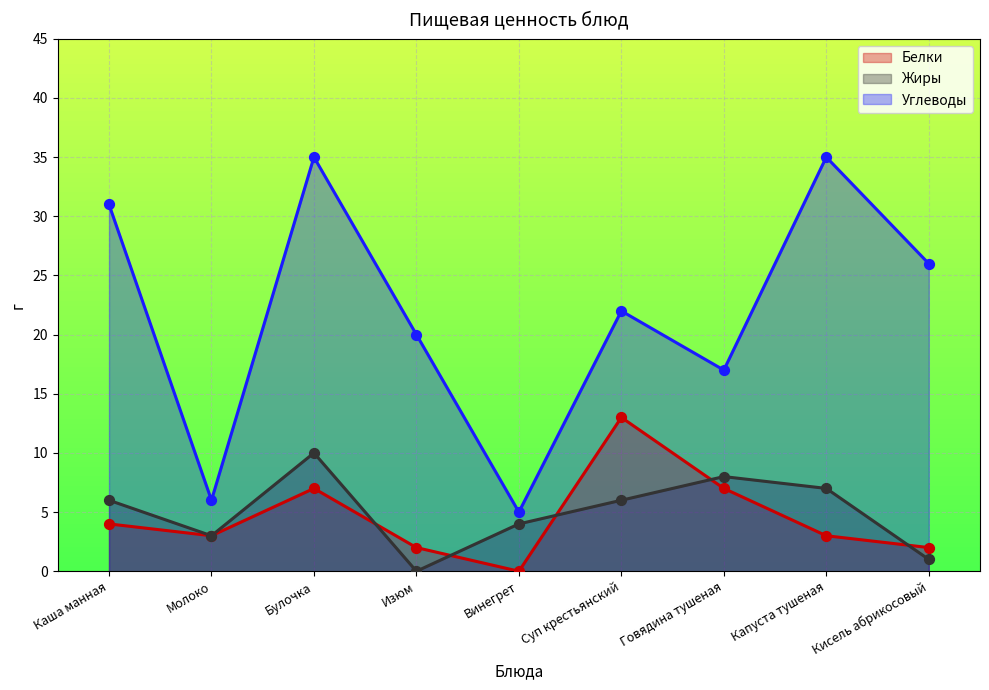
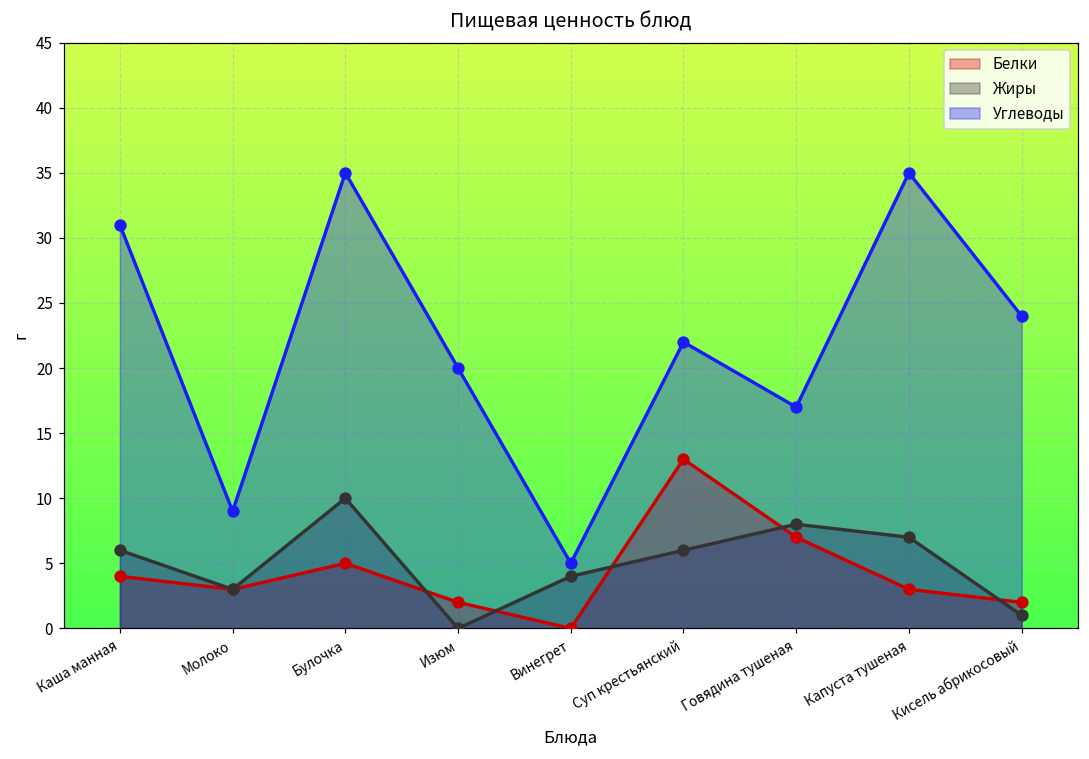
  {
    "Белки": {
      "Каша манная": 4,
-     "Булочка": 7,
+     "Булочка": 5,
      "Изюм": 2,
      "Винегрет": 0,
      "Суп крестьянский": 13,
      "Говядина тушеная": 7,
      "Капуста тушеная": 3,
      "Кисель абрикосовый": 2
    },
    "Жиры": {
      "Каша манная": 6,
      "Булочка": 10,
      "Изюм": 0,
      "Винегрет": 4,
      "Суп крестьянский": 6,
      "Говядина тушеная": 8,
      "Капуста тушеная": 7,
      "Кисель абрикосовый": 1
    },
    "Углеводы": {
      "Каша манная": 31,
-     "Молоко": 6,
+     "Молоко": 9,
      "Булочка": 35,
      "Изюм": 20,
      "Винегрет": 5,
      "Суп крестьянский": 22,
      "Говядина тушеная": 17,
      "Капуста тушеная": 35,
-     "Кисель абрикосовый": 26
+     "Кисель абрикосовый": 24
    }
  }
